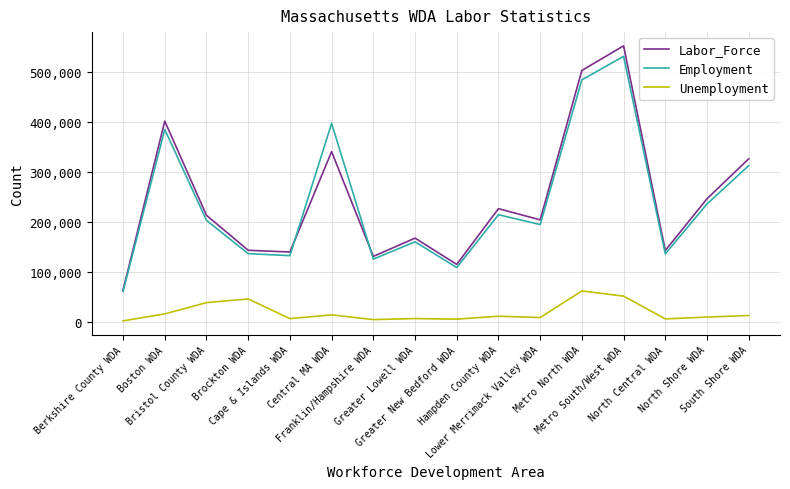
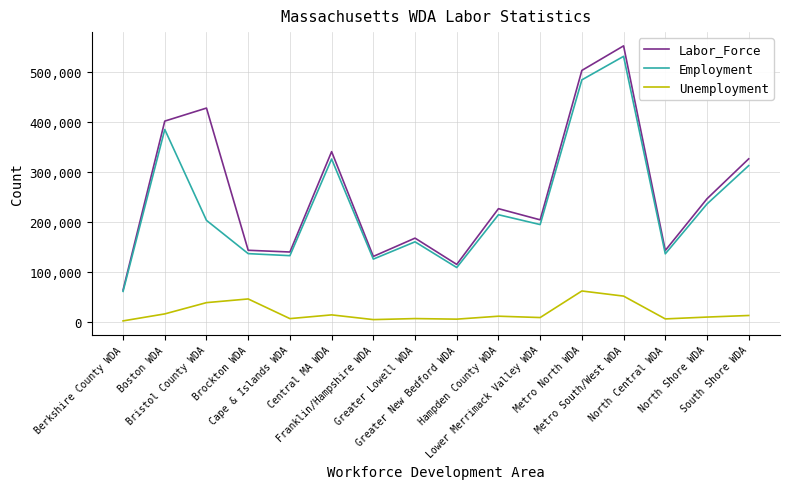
  {
    "Labor_Force": {
      "Boston WDA": "400,000",
-     "Bristol County WDA": "210,000",
+     "Bristol County WDA": "430,000",
      "Brockton WDA": "140,000",
      "Cape & Islands WDA": "140,000",
      "Central MA WDA": "340,000",
      "Franklin/Hampshire WDA": "130,000",
      "Greater Lowell WDA": "170,000",
      "Greater New Bedford WDA": "120,000",
      "Hampden County WDA": "230,000",
      "Lower Merrimack Valley WDA": "200,000",
      "Metro North WDA": "500,000",
      "Metro South/West WDA": "550,000",
      "North Central WDA": "140,000",
      "North Shore WDA": "250,000",
      "South Shore WDA": "330,000"
    },
    "Employment": {
      "Boston WDA": "390,000",
      "Bristol County WDA": "200,000",
      "Brockton WDA": "140,000",
      "Cape & Islands WDA": "130,000",
-     "Central MA WDA": "400,000",
+     "Central MA WDA": "330,000",
      "Franklin/Hampshire WDA": "130,000",
      "Greater Lowell WDA": "160,000",
      "Greater New Bedford WDA": "110,000",
      "Hampden County WDA": "210,000",
      "Lower Merrimack Valley WDA": "200,000",
      "Metro North WDA": "480,000",
      "Metro South/West WDA": "530,000",
      "North Central WDA": "140,000",
      "North Shore WDA": "240,000",
      "South Shore WDA": "310,000"
    },
    "Unemployment": {
      "Berkshire County WDA": "0",
      "Boston WDA": "20,000",
      "Bristol County WDA": "40,000",
      "Brockton WDA": "50,000",
      "Cape & Islands WDA": "10,000",
      "Central MA WDA": "10,000",
      "Franklin/Hampshire WDA": "10,000",
      "Greater Lowell WDA": "10,000",
      "Greater New Bedford WDA": "10,000",
      "Hampden County WDA": "10,000",
      "Lower Merrimack Valley WDA": "10,000",
      "Metro North WDA": "60,000",
      "Metro South/West WDA": "50,000",
      "North Central WDA": "10,000",
      "North Shore WDA": "10,000",
      "South Shore WDA": "10,000"
    }
  }
